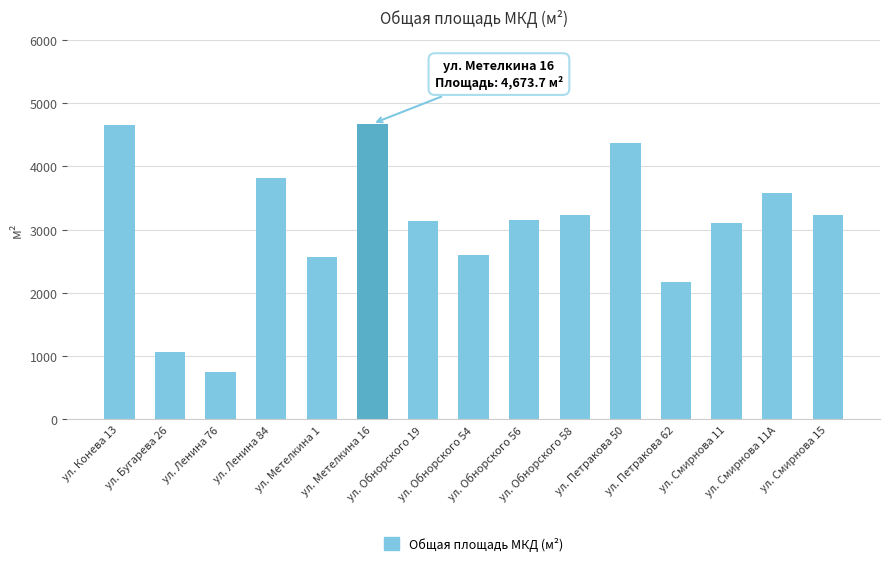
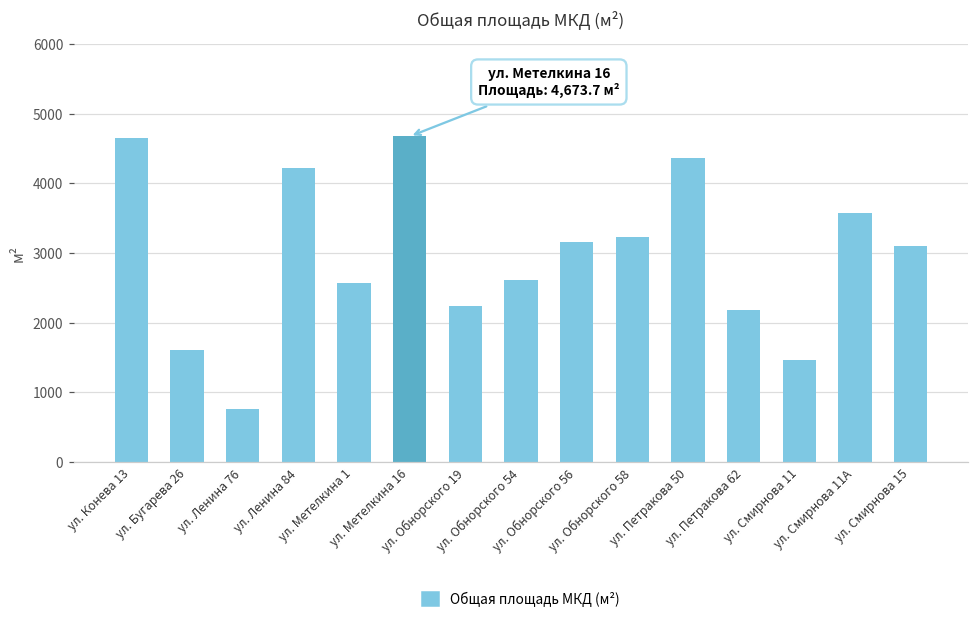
  {
    "ул. Конева 13": 4700,
-   "ул. Бугарева 26": 1100,
+   "ул. Бугарева 26": 1600,
    "ул. Ленина 76": 800,
-   "ул. Ленина 84": 3800,
+   "ул. Ленина 84": 4200,
    "ул. Метелкина 1": 2600,
-   "ул. Обнорского 19": 3100,
+   "ул. Обнорского 19": 2200,
    "ул. Обнорского 54": 2600,
    "ул. Обнорского 56": 3200,
    "ул. Обнорского 58": 3200,
    "ул. Петракова 50": 4400,
    "ул. Петракова 62": 2200,
-   "ул. Смирнова 11": 3100,
+   "ул. Смирнова 11": 1500,
    "ул. Смирнова 11А": 3600,
-   "ул. Смирнова 15": 3200
+   "ул. Смирнова 15": 3100
  }
